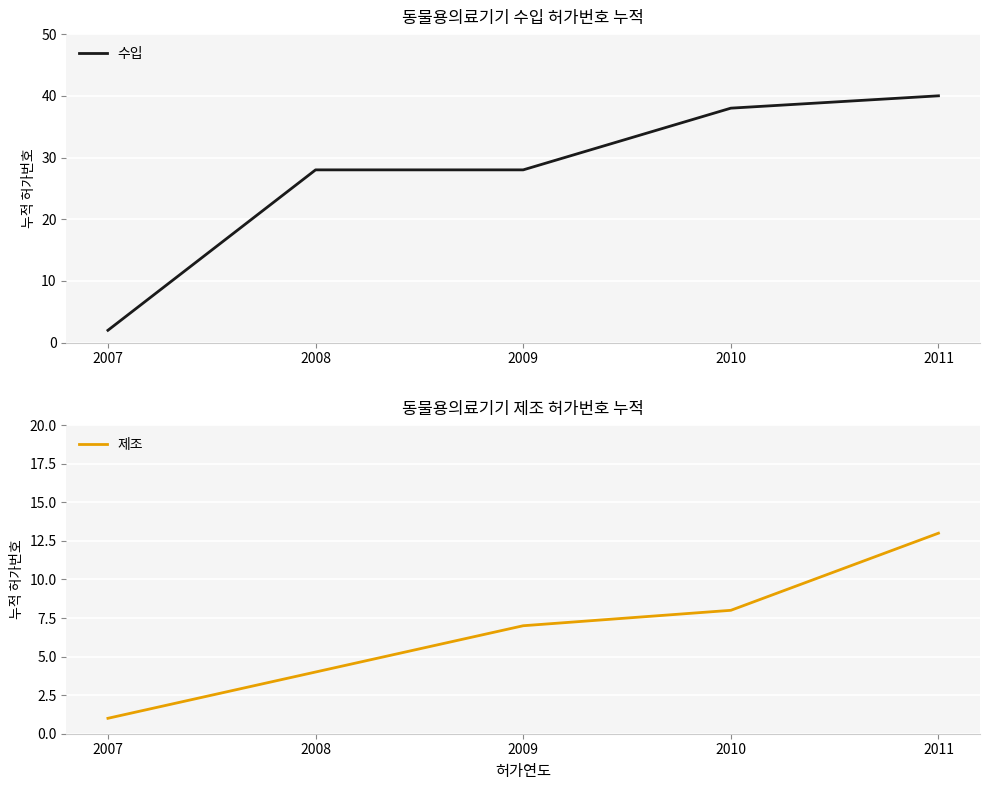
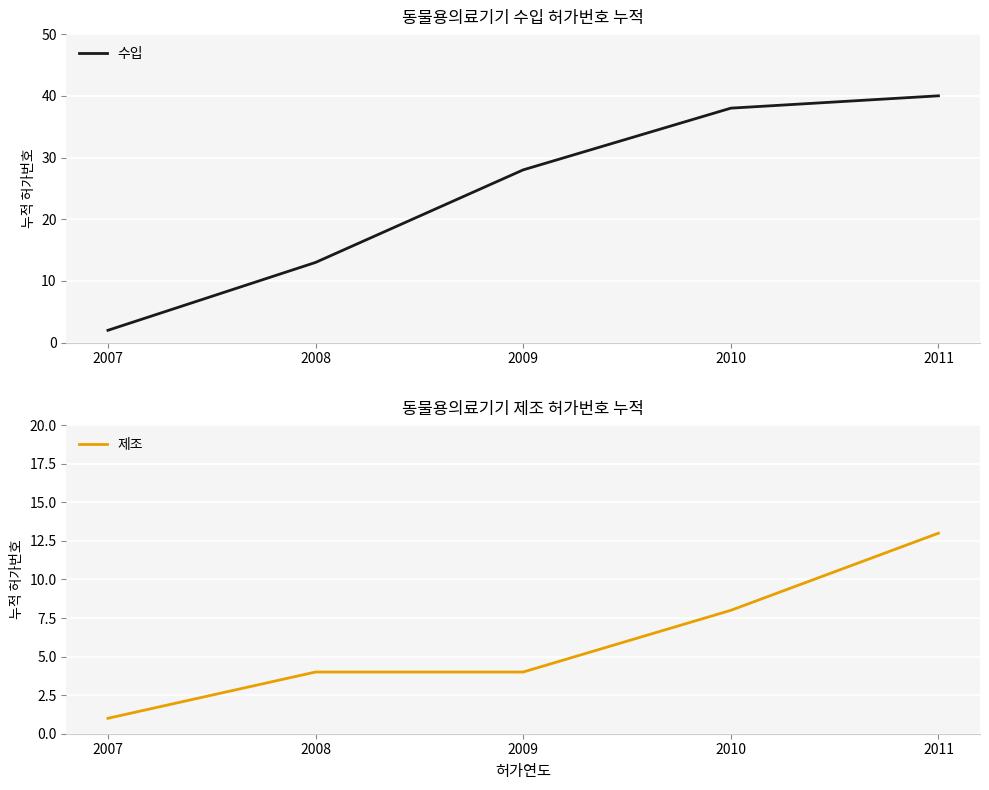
  {
    "동물용의료기기 수입 허가번호 누적": {
      "2007": 2,
-     "2008": 28,
+     "2008": 13,
      "2009": 28,
      "2010": 38,
      "2011": 40
    },
    "동물용의료기기 제조 허가번호 누적": {
      "2007": 1,
      "2008": 4,
-     "2009": 7,
+     "2009": 4,
      "2010": 8,
      "2011": 13
    }
  }
